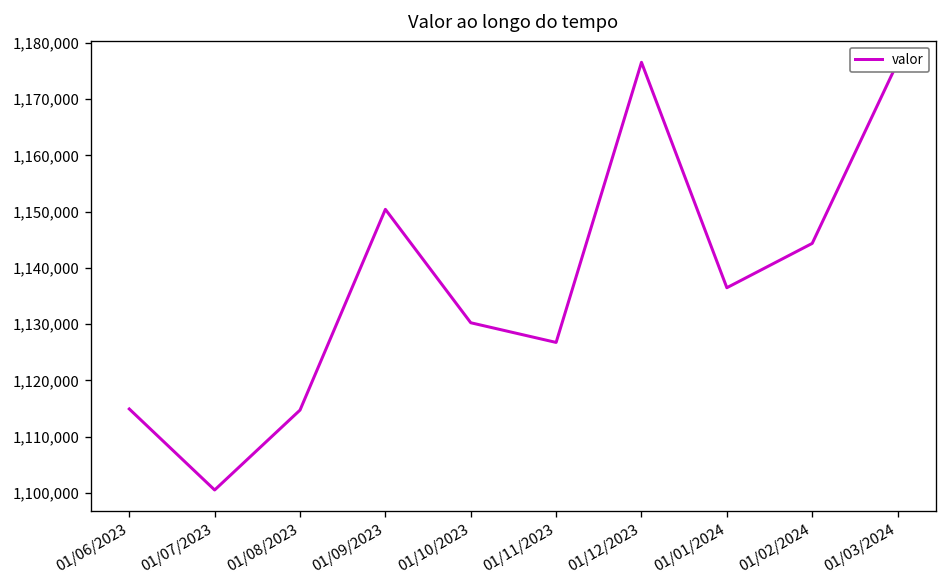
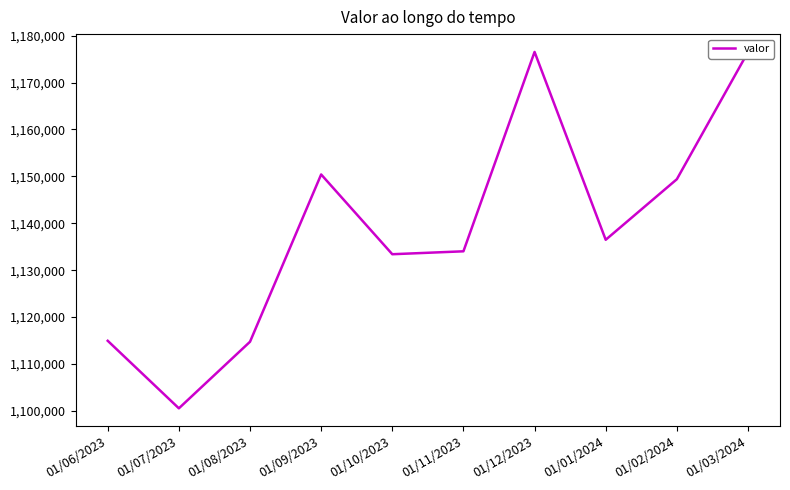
  {
    "01/06/2023": "1,115,000",
    "01/07/2023": "1,101,000",
    "01/08/2023": "1,115,000",
    "01/09/2023": "1,150,000",
-   "01/10/2023": "1,130,000",
-   "01/11/2023": "1,127,000",
+   "01/10/2023": "1,133,000",
+   "01/11/2023": "1,134,000",
    "01/12/2023": "1,177,000",
    "01/01/2024": "1,136,000",
-   "01/02/2024": "1,144,000"
+   "01/02/2024": "1,149,000"
  }
